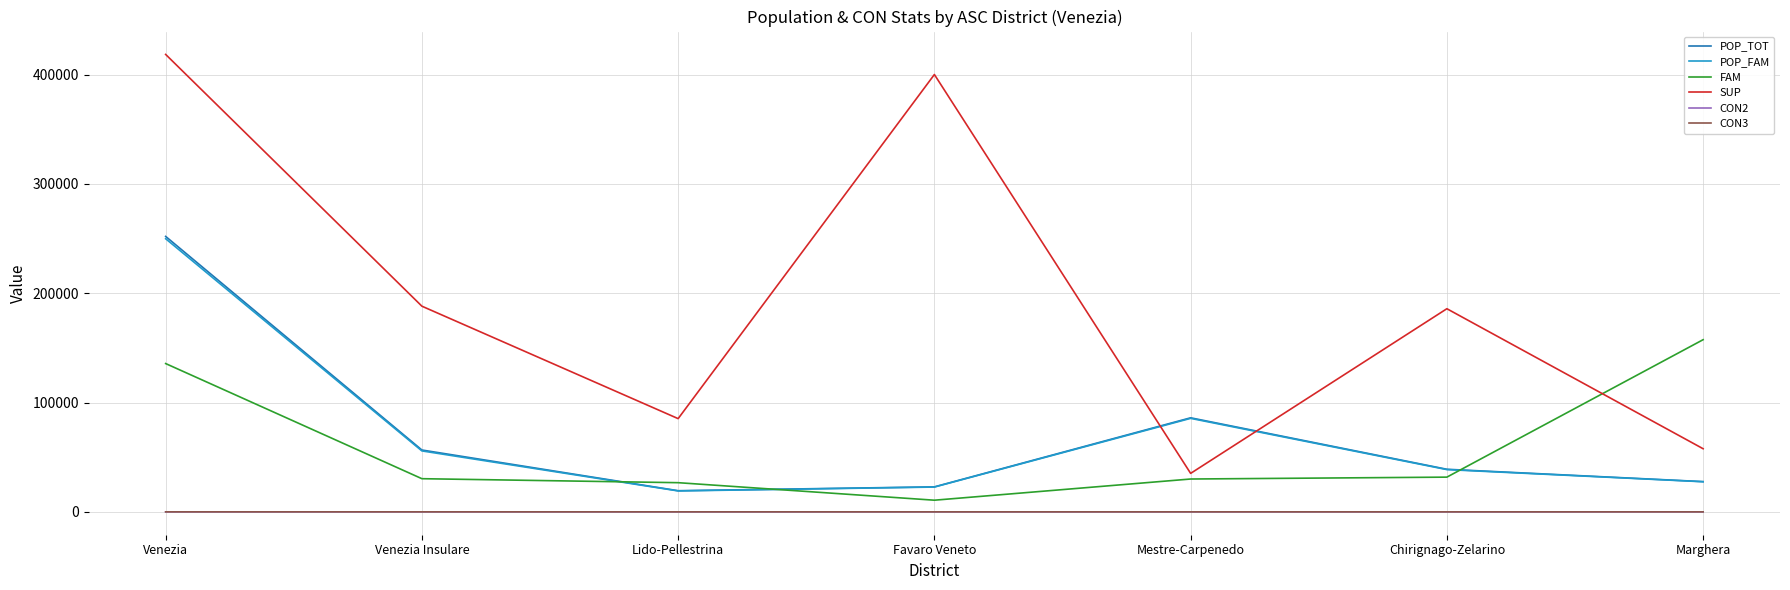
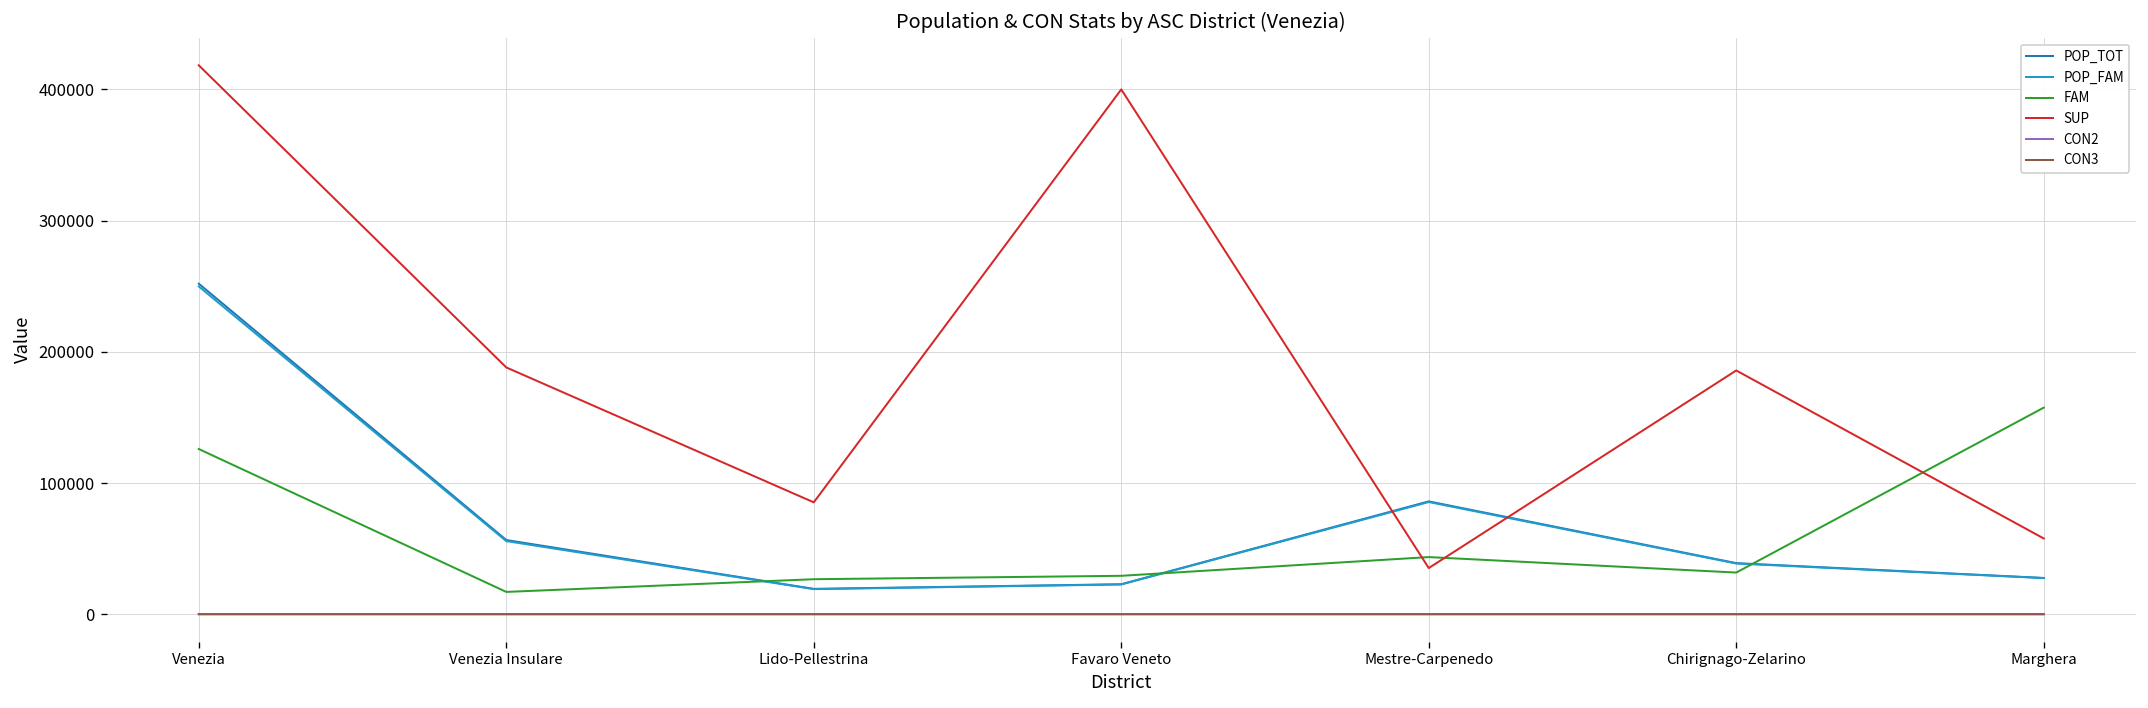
  {
    "FAM": {
-     "Venezia": 136000,
-     "Venezia Insulare": 30000,
+     "Venezia": 126000,
+     "Venezia Insulare": 17000,
      "Lido-Pellestrina": 27000,
-     "Favaro Veneto": 11000,
-     "Mestre-Carpenedo": 30000,
+     "Favaro Veneto": 29000,
+     "Mestre-Carpenedo": 44000,
      "Chirignago-Zelarino": 32000,
      "Marghera": 157000
    },
    "SUP": {
      "Venezia": 418000,
      "Venezia Insulare": 188000,
      "Lido-Pellestrina": 85000,
      "Favaro Veneto": 400000,
      "Mestre-Carpenedo": 35000,
      "Chirignago-Zelarino": 186000,
      "Marghera": 58000
    },
    "CON3": {
      "Venezia": 0,
      "Venezia Insulare": 0,
      "Lido-Pellestrina": 0,
      "Favaro Veneto": 0,
      "Mestre-Carpenedo": 0,
      "Chirignago-Zelarino": 0,
      "Marghera": 0
    }
  }
